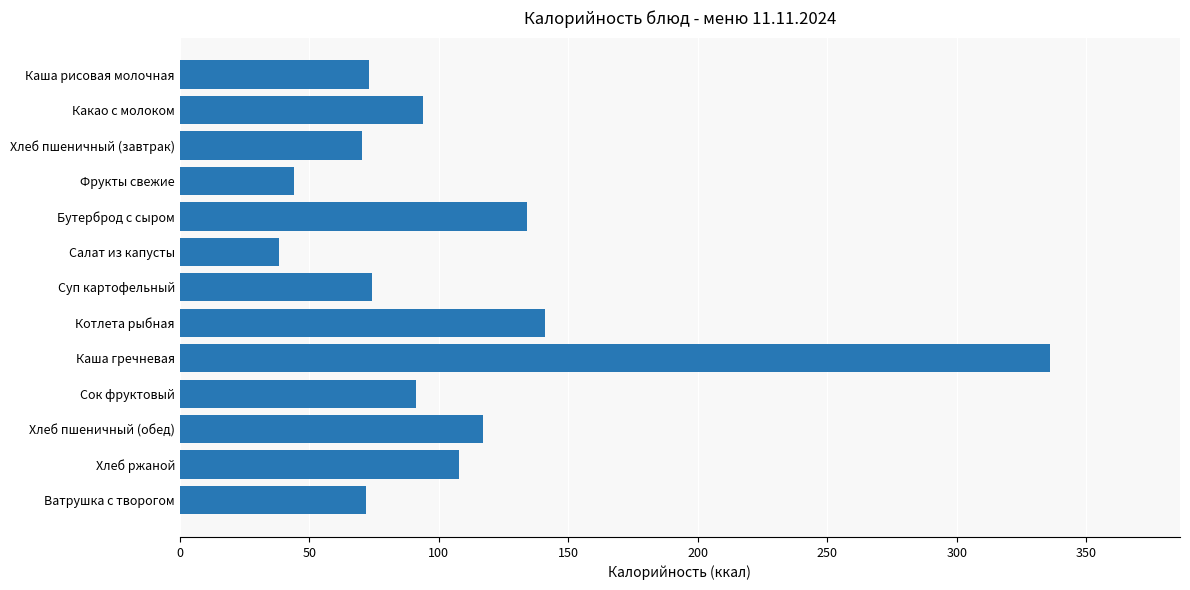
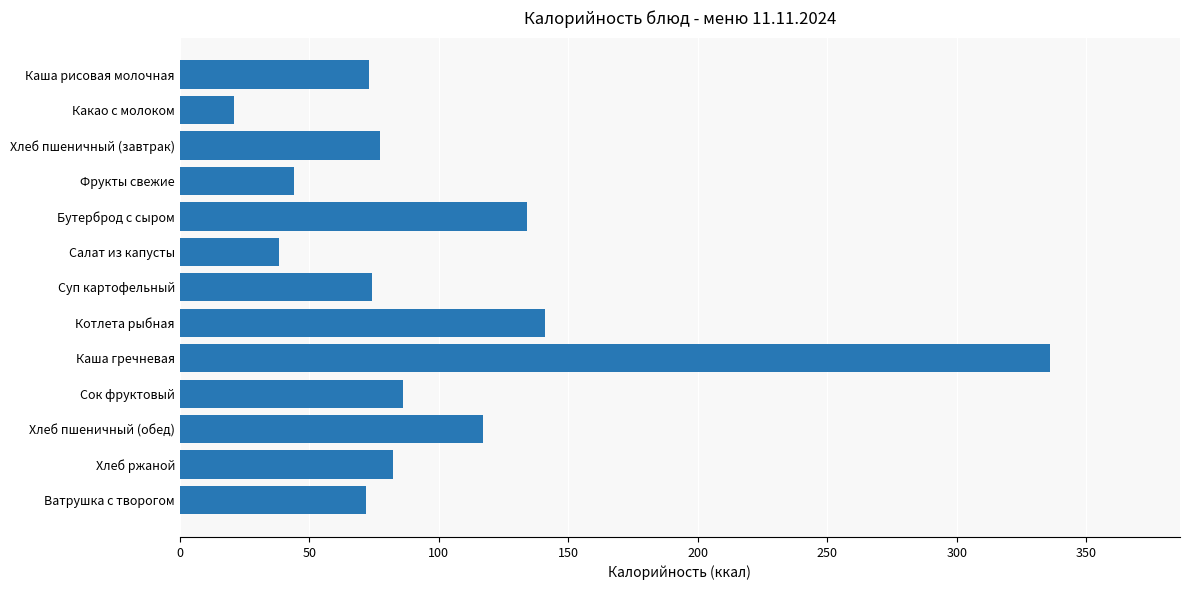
  {
    "Каша рисовая молочная": 73,
-   "Какао с молоком": 94,
-   "Хлеб пшеничный (завтрак)": 70,
+   "Какао с молоком": 21,
+   "Хлеб пшеничный (завтрак)": 77,
    "Фрукты свежие": 44,
    "Бутерброд с сыром": 134,
    "Салат из капусты": 38,
    "Суп картофельный": 74,
    "Котлета рыбная": 141,
    "Каша гречневая": 336,
-   "Сок фруктовый": 91,
+   "Сок фруктовый": 86,
    "Хлеб пшеничный (обед)": 117,
-   "Хлеб ржаной": 108,
+   "Хлеб ржаной": 82,
    "Ватрушка с творогом": 72
  }
